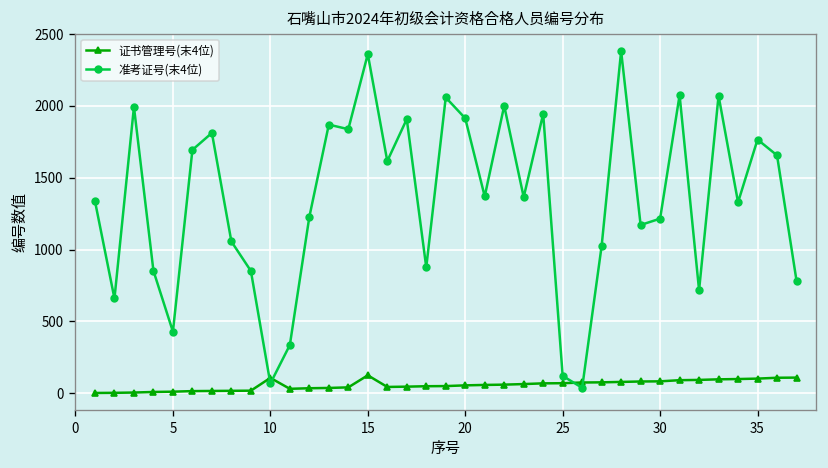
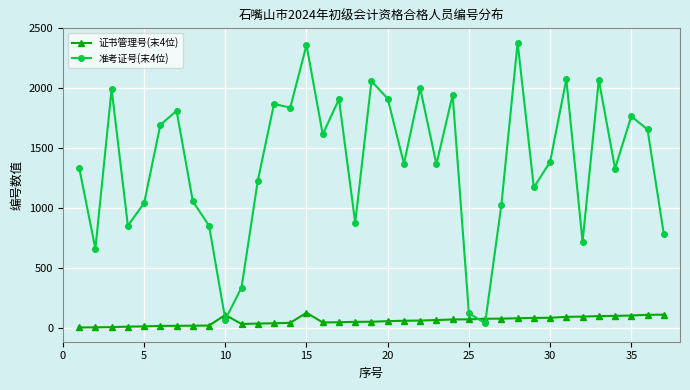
  {
    "证书管理号(末4位)": {
      "5": 10,
      "10": 110,
      "15": 120,
      "20": 50,
      "25": 70,
      "30": 80,
      "35": 100
    },
    "准考证号(末4位)": {
-     "5": 430,
+     "5": 1040,
      "10": 70,
      "15": 2360,
      "20": 1910,
      "25": 120,
-     "30": 1220,
+     "30": 1390,
      "35": 1770
    }
  }
